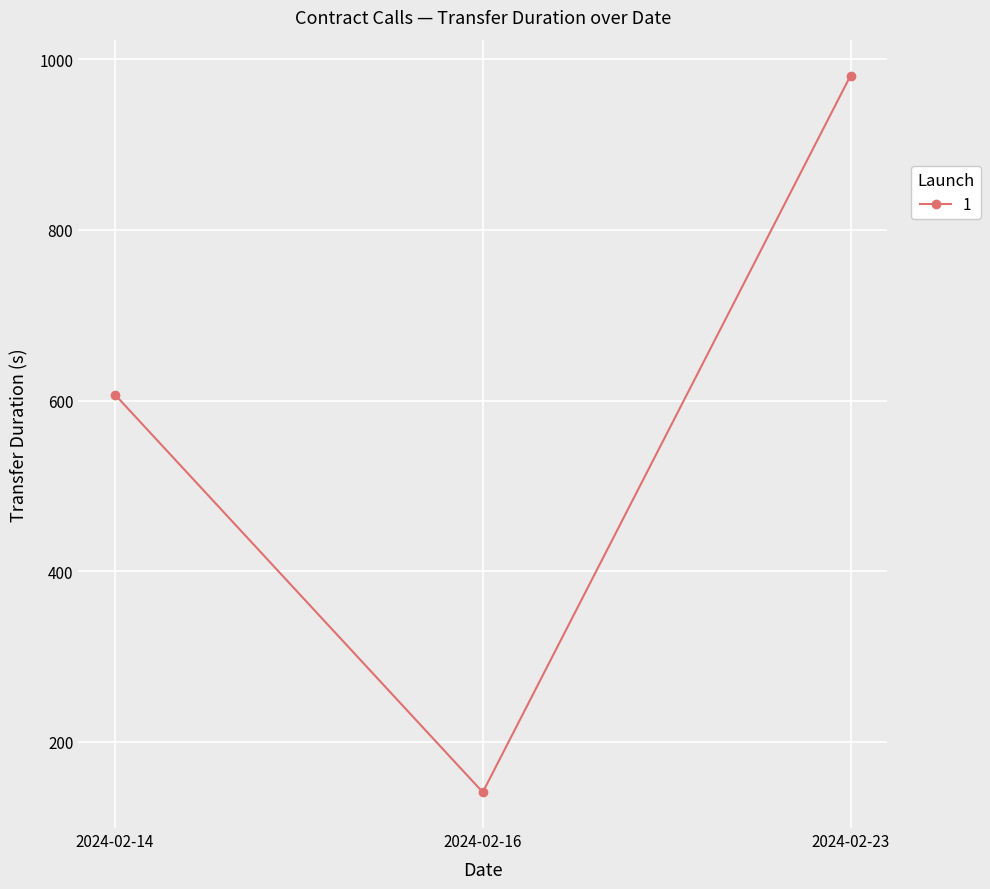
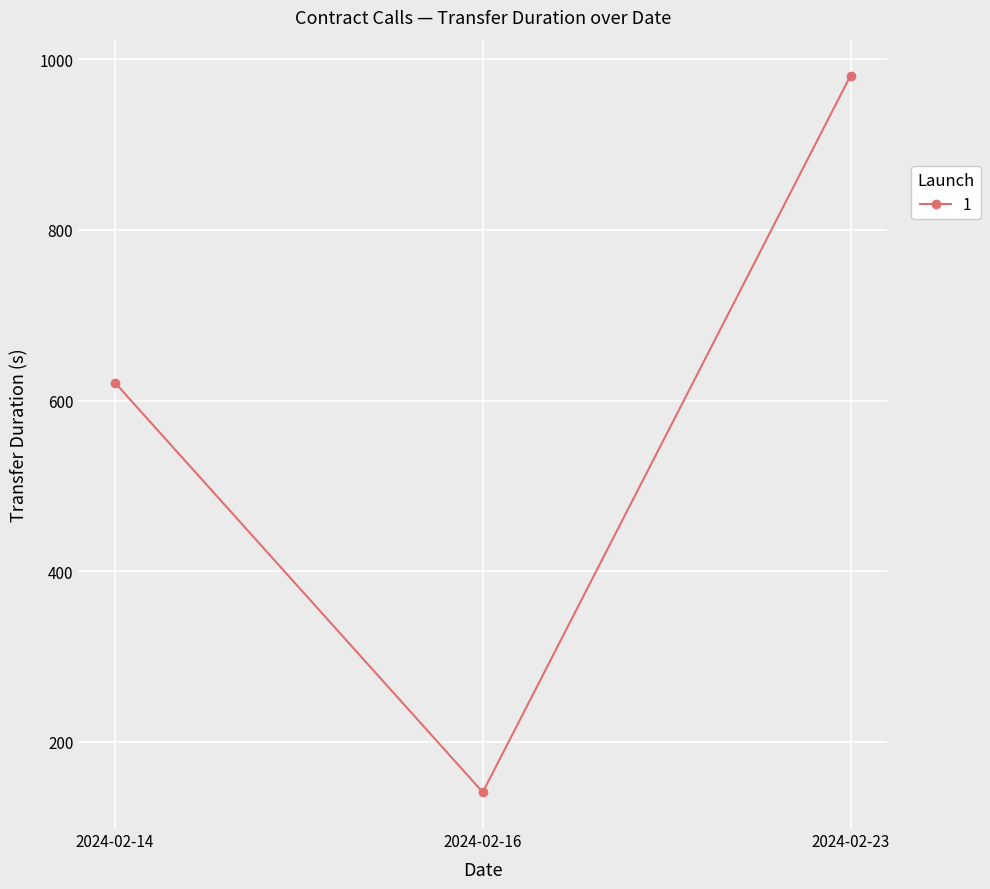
  {
-   "2024-02-14": 610,
+   "2024-02-14": 620,
    "2024-02-16": 140,
    "2024-02-23": 980
  }
